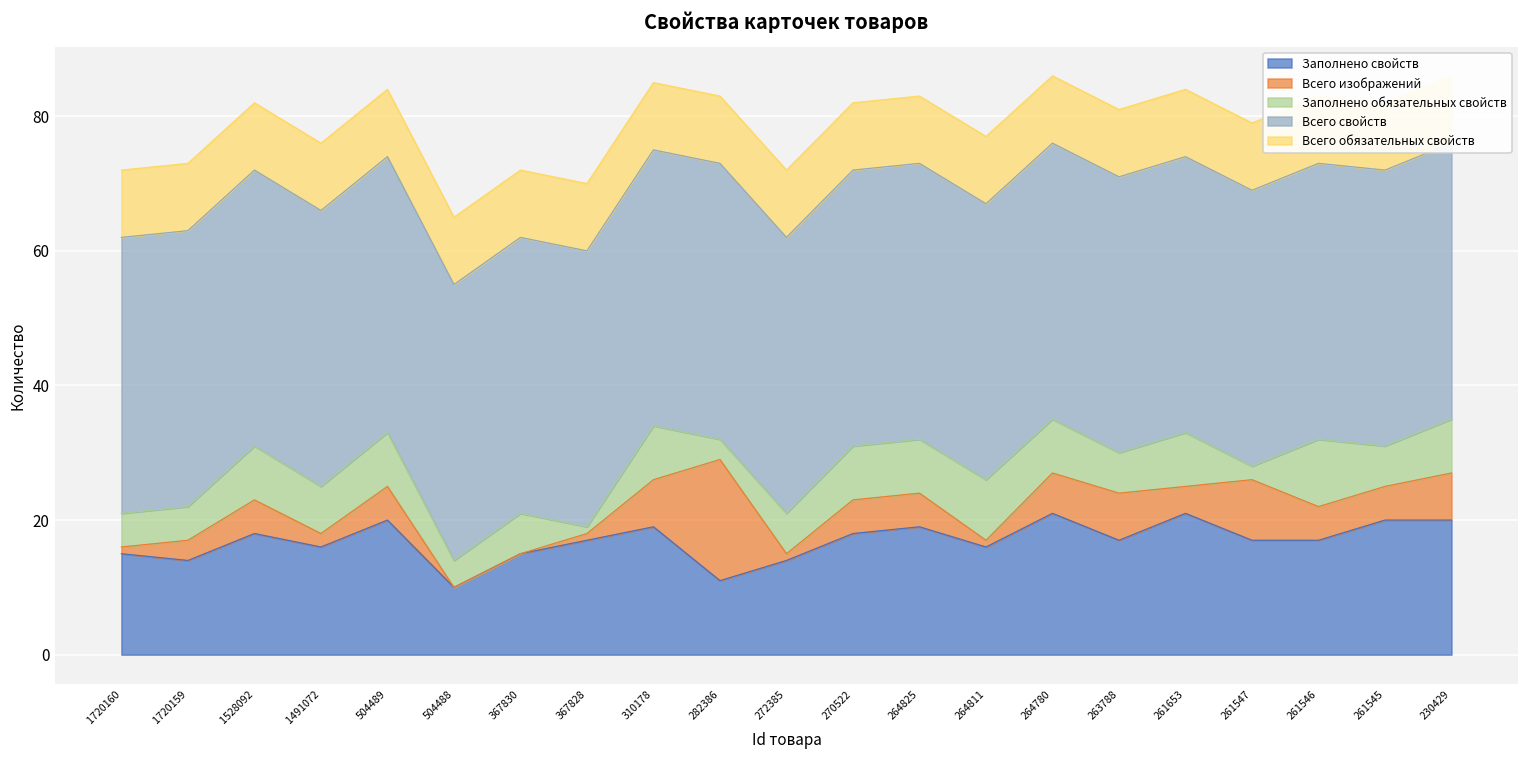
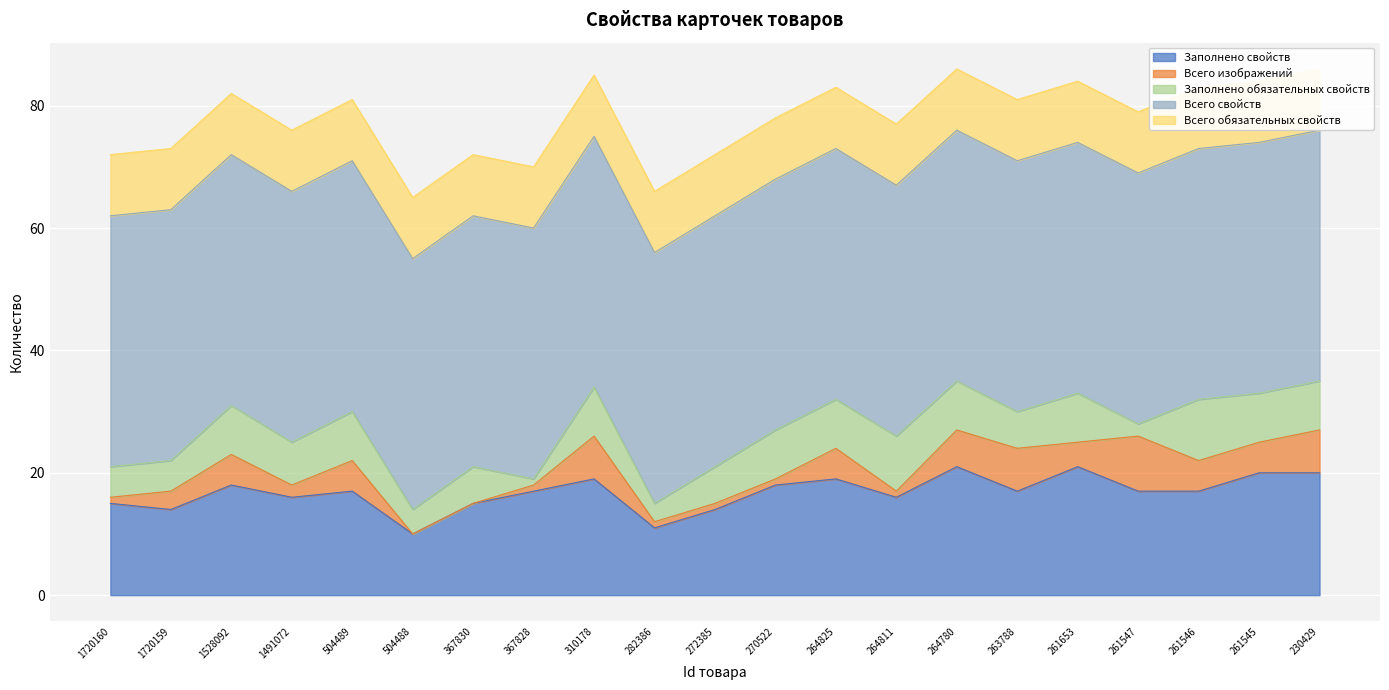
  {
    "Заполнено свойств": {
      "1720160": 15,
      "1720159": 14,
      "1528092": 18,
      "1491072": 16,
-     "504489": 20,
+     "504489": 17,
      "367828": 17,
      "310178": 19,
      "282386": 11,
      "272385": 14,
      "270522": 18,
      "264825": 19,
      "264811": 16,
      "264780": 21,
      "263788": 17,
      "261653": 21,
      "261547": 17,
      "261546": 17,
      "261545": 20,
      "230429": 20
    },
    "Всего изображений": {
      "1720160": 1,
      "1720159": 3,
      "1528092": 5,
      "1491072": 2,
      "504489": 5,
      "367828": 1,
      "310178": 7,
-     "282386": 18,
+     "282386": 1,
      "272385": 1,
-     "270522": 5,
+     "270522": 1,
      "264825": 5,
      "264811": 1,
      "264780": 6,
      "263788": 7,
      "261653": 4,
      "261547": 9,
      "261546": 5,
      "261545": 5,
      "230429": 7
    },
    "Заполнено обязательных свойств": {
      "1720160": 5,
      "1720159": 5,
      "1528092": 8,
      "1491072": 7,
      "504489": 8,
      "504488": 4,
      "367830": 6,
      "367828": 1,
      "310178": 8,
      "282386": 3,
      "272385": 6,
      "270522": 8,
      "264825": 8,
      "264811": 9,
      "264780": 8,
      "263788": 6,
      "261653": 8,
      "261547": 2,
      "261546": 10,
-     "261545": 6,
+     "261545": 8,
      "230429": 8
    },
    "Всего свойств": {
      "1720160": 41,
      "1720159": 41,
      "1528092": 41,
      "1491072": 41,
      "504489": 41,
      "504488": 41,
      "367830": 41,
      "367828": 41,
      "310178": 41,
      "282386": 41,
      "272385": 41,
      "270522": 41,
      "264825": 41,
      "264811": 41,
      "264780": 41,
      "263788": 41,
      "261653": 41,
      "261547": 41,
      "261546": 41,
      "261545": 41
    },
    "Всего обязательных свойств": {
      "1720160": 10,
      "1720159": 10,
      "1528092": 10,
      "1491072": 10,
      "504489": 10,
      "504488": 10,
      "367830": 10,
      "367828": 10,
      "310178": 10,
      "282386": 10,
      "272385": 10,
      "270522": 10,
      "264825": 10,
      "264811": 10,
      "264780": 10,
      "263788": 10,
      "261653": 10,
      "261547": 10
    }
  }
